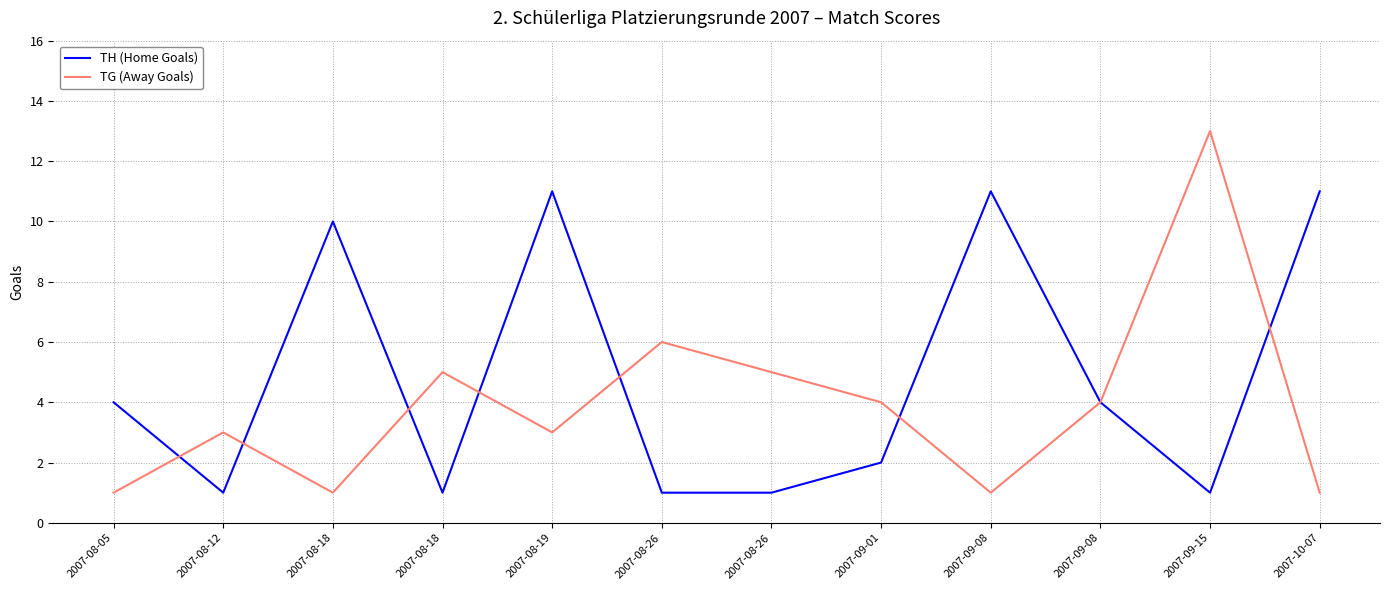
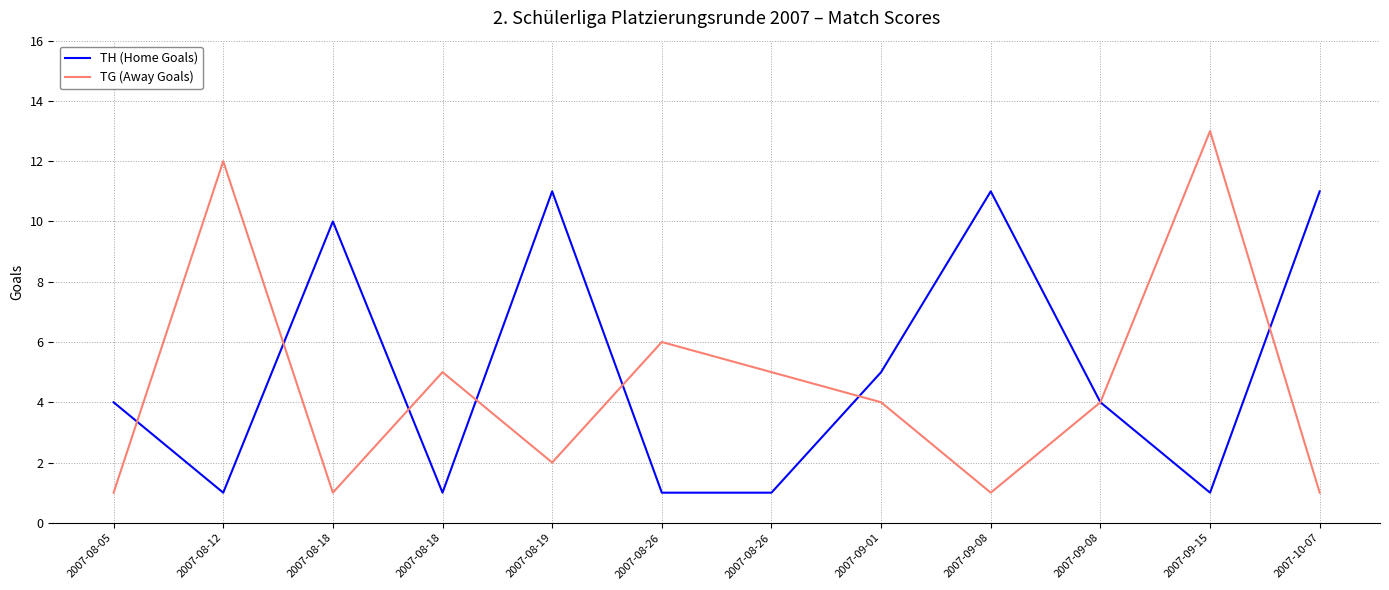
  {
    "TH (Home Goals)": {
      "2007-08-05": 4,
      "2007-08-12": 1,
      "2007-08-19": 11,
-     "2007-09-01": 2,
+     "2007-09-01": 5,
      "2007-09-15": 1,
      "2007-10-07": 11
    },
    "TG (Away Goals)": {
      "2007-08-05": 1,
-     "2007-08-12": 3,
-     "2007-08-19": 3,
+     "2007-08-12": 12,
+     "2007-08-19": 2,
      "2007-09-01": 4,
      "2007-09-15": 13,
      "2007-10-07": 1
    }
  }
